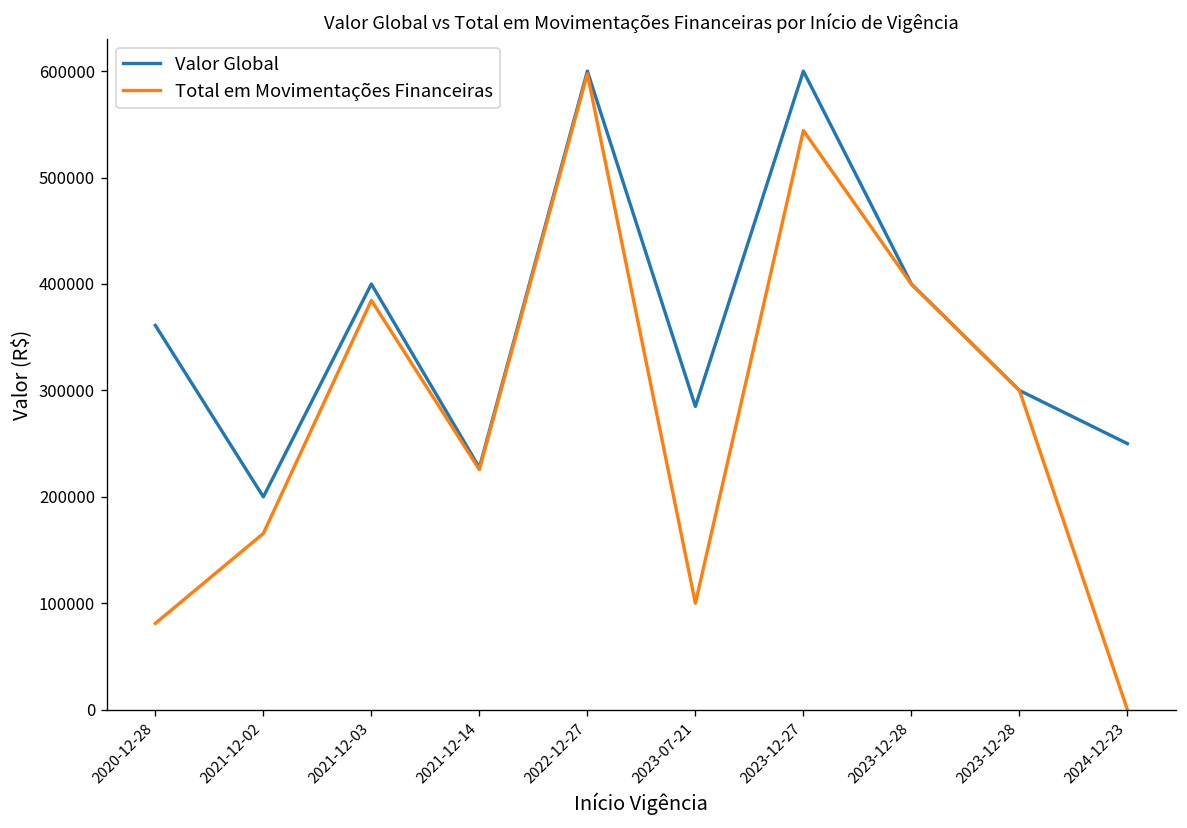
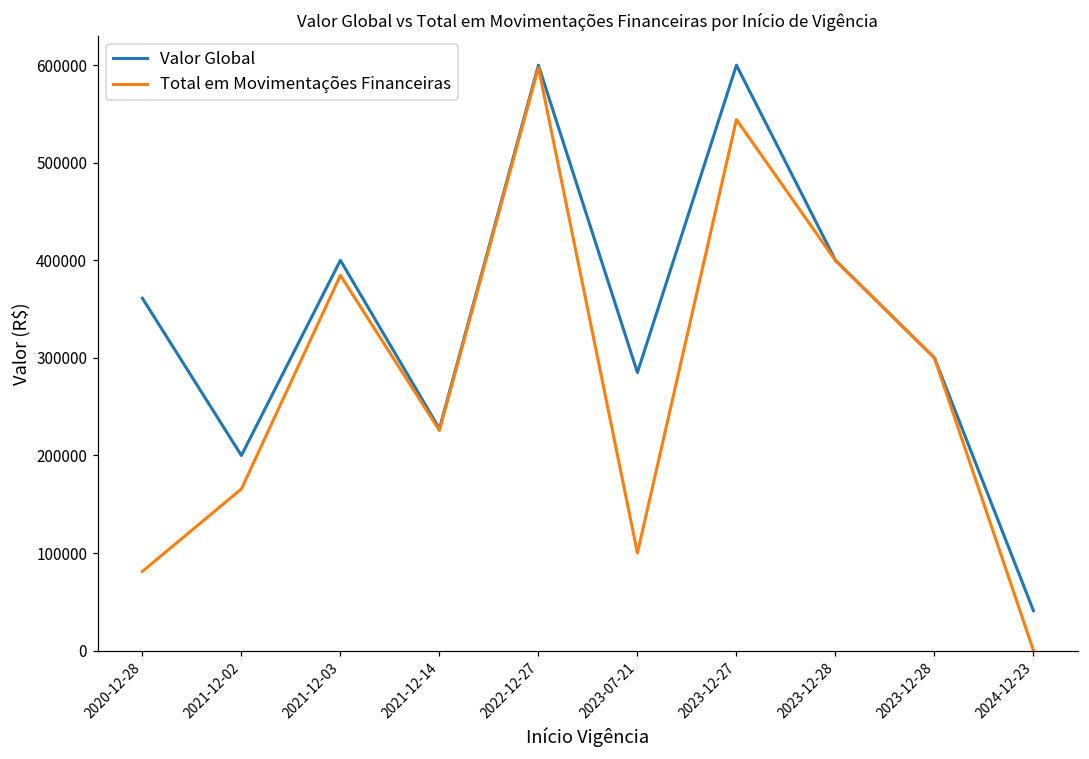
  {
    "Valor Global": {
      "2020-12-28": 360000,
      "2021-12-02": 200000,
      "2021-12-03": 400000,
      "2023-07-21": 280000,
      "2023-12-27": 600000,
-     "2024-12-23": 250000
+     "2024-12-23": 40000
    },
    "Total em Movimentações Financeiras": {
      "2020-12-28": 80000,
      "2021-12-02": 170000,
      "2021-12-03": 380000,
      "2023-07-21": 100000,
      "2023-12-27": 540000,
      "2024-12-23": 0
    }
  }
